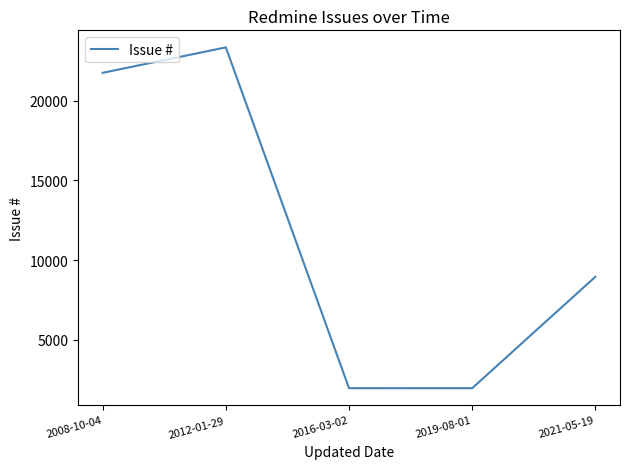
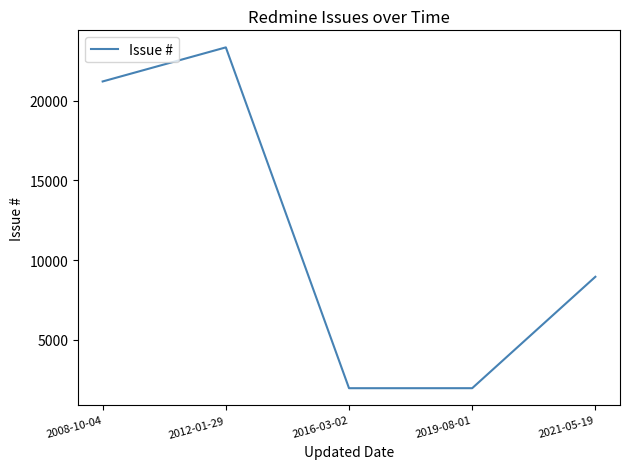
  {
-   "2008-10-04": 21700,
+   "2008-10-04": 21200,
    "2012-01-29": 23300,
    "2016-03-02": 2000,
    "2019-08-01": 2000,
    "2021-05-19": 9000
  }
